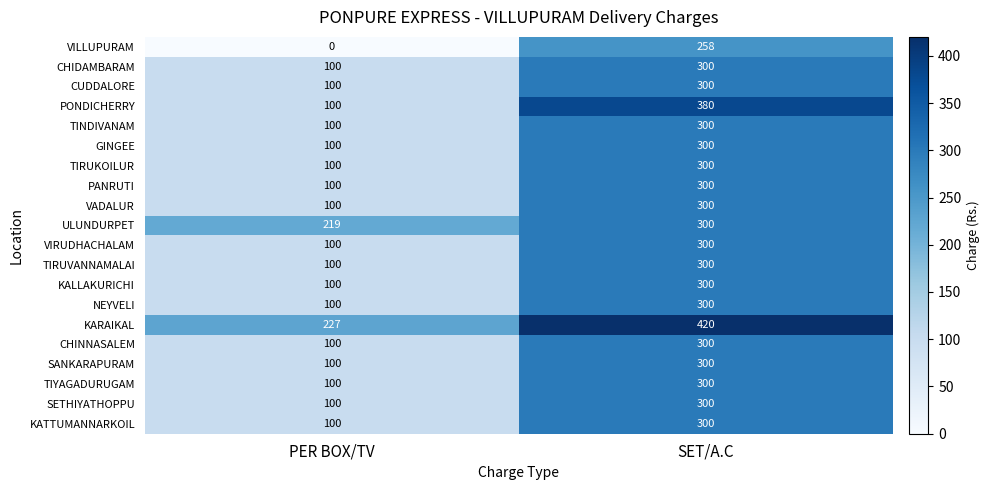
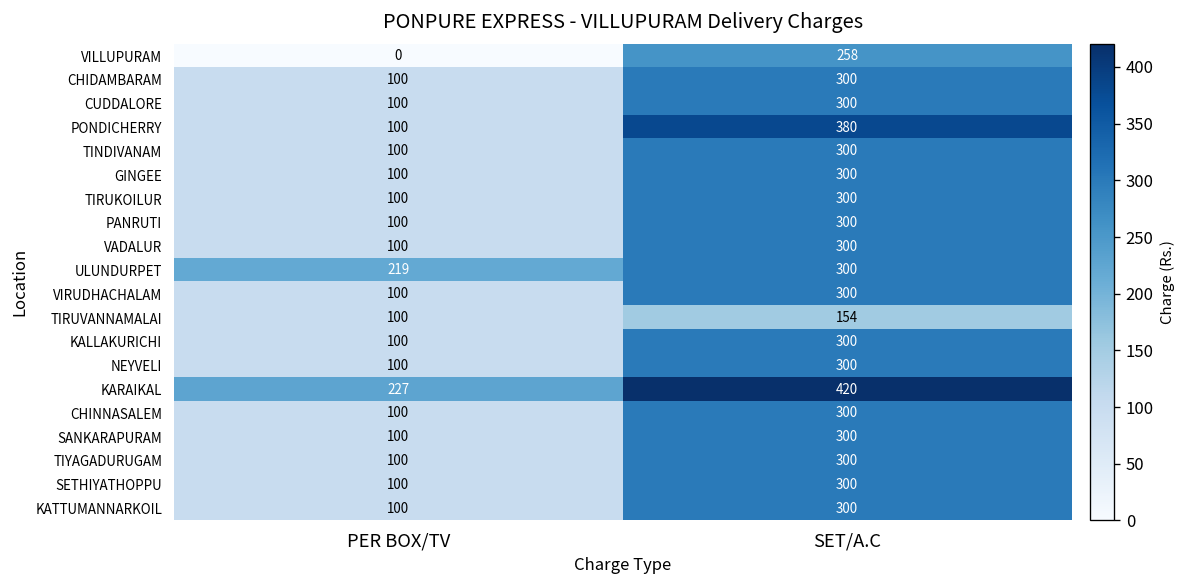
  {
    "VILLUPURAM": {
      "PER BOX/TV": 0,
      "SET/A.C": 258
    },
    "CHIDAMBARAM": {
      "PER BOX/TV": 100,
      "SET/A.C": 300
    },
    "CUDDALORE": {
      "PER BOX/TV": 100,
      "SET/A.C": 300
    },
    "PONDICHERRY": {
      "PER BOX/TV": 100,
      "SET/A.C": 380
    },
    "TINDIVANAM": {
      "PER BOX/TV": 100,
      "SET/A.C": 300
    },
    "GINGEE": {
      "PER BOX/TV": 100,
      "SET/A.C": 300
    },
    "TIRUKOILUR": {
      "PER BOX/TV": 100,
      "SET/A.C": 300
    },
    "PANRUTI": {
      "PER BOX/TV": 100,
      "SET/A.C": 300
    },
    "VADALUR": {
      "PER BOX/TV": 100,
      "SET/A.C": 300
    },
    "ULUNDURPET": {
      "PER BOX/TV": 219,
      "SET/A.C": 300
    },
    "VIRUDHACHALAM": {
      "PER BOX/TV": 100,
      "SET/A.C": 300
    },
    "TIRUVANNAMALAI": {
      "PER BOX/TV": 100,
-     "SET/A.C": 300
+     "SET/A.C": 154
    },
    "KALLAKURICHI": {
      "PER BOX/TV": 100,
      "SET/A.C": 300
    },
    "NEYVELI": {
      "PER BOX/TV": 100,
      "SET/A.C": 300
    },
    "KARAIKAL": {
      "PER BOX/TV": 227,
      "SET/A.C": 420
    },
    "CHINNASALEM": {
      "PER BOX/TV": 100,
      "SET/A.C": 300
    },
    "SANKARAPURAM": {
      "PER BOX/TV": 100,
      "SET/A.C": 300
    },
    "TIYAGADURUGAM": {
      "PER BOX/TV": 100,
      "SET/A.C": 300
    },
    "SETHIYATHOPPU": {
      "PER BOX/TV": 100,
      "SET/A.C": 300
    },
    "KATTUMANNARKOIL": {
      "PER BOX/TV": 100,
      "SET/A.C": 300
    }
  }
